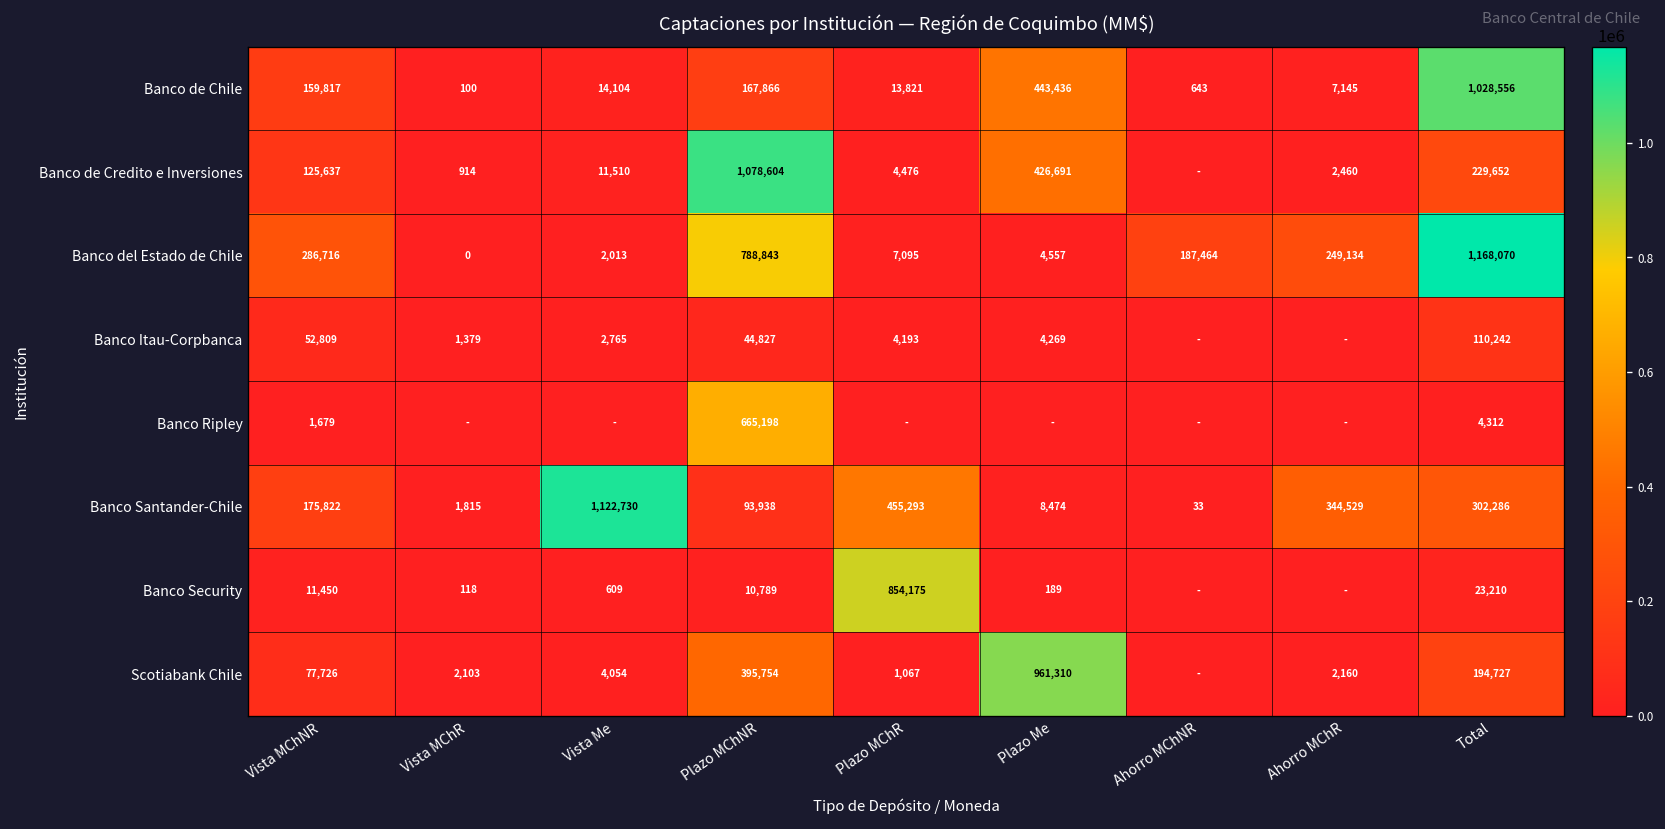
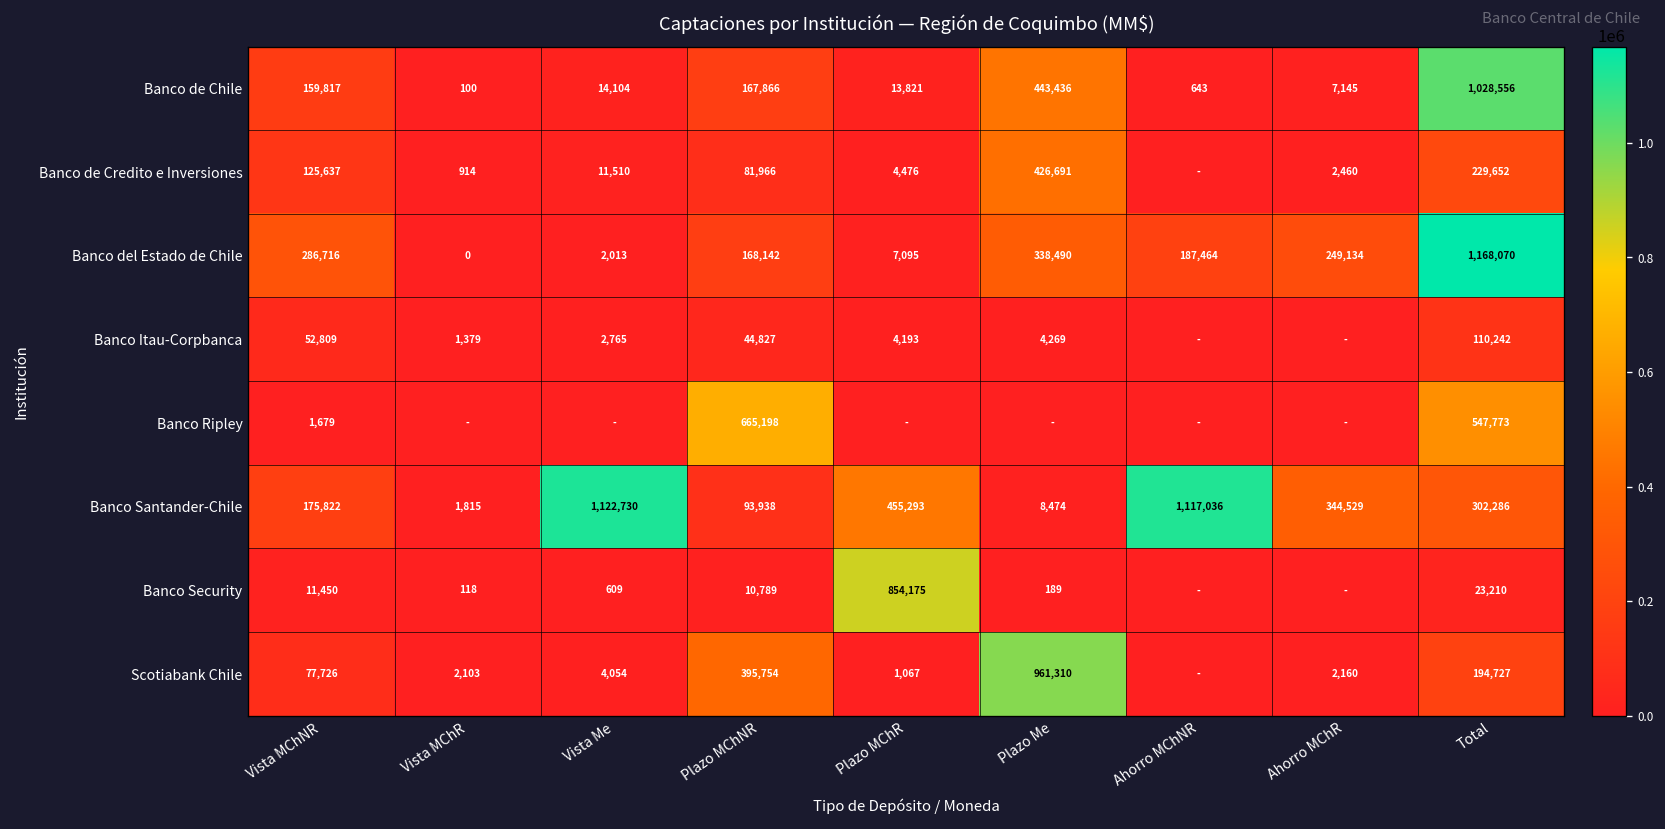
  {
    "Banco de Chile": {
      "Vista MChNR": "159,817",
      "Vista MChR": "100",
      "Vista Me": "14,104",
      "Plazo MChNR": "167,866",
      "Plazo MChR": "13,821",
      "Plazo Me": "443,436",
      "Ahorro MChNR": "643",
      "Ahorro MChR": "7,145",
      "Total": "1,028,556"
    },
    "Banco de Credito e Inversiones": {
      "Vista MChNR": "125,637",
      "Vista MChR": "914",
      "Vista Me": "11,510",
-     "Plazo MChNR": "1,078,604",
+     "Plazo MChNR": "81,966",
      "Plazo MChR": "4,476",
      "Plazo Me": "426,691",
      "Ahorro MChR": "2,460",
      "Total": "229,652"
    },
    "Banco del Estado de Chile": {
      "Vista MChNR": "286,716",
      "Vista MChR": "0",
      "Vista Me": "2,013",
-     "Plazo MChNR": "788,843",
+     "Plazo MChNR": "168,142",
      "Plazo MChR": "7,095",
-     "Plazo Me": "4,557",
+     "Plazo Me": "338,490",
      "Ahorro MChNR": "187,464",
      "Ahorro MChR": "249,134",
      "Total": "1,168,070"
    },
    "Banco Itau-Corpbanca": {
      "Vista MChNR": "52,809",
      "Vista MChR": "1,379",
      "Vista Me": "2,765",
      "Plazo MChNR": "44,827",
      "Plazo MChR": "4,193",
      "Plazo Me": "4,269",
      "Total": "110,242"
    },
    "Banco Ripley": {
      "Vista MChNR": "1,679",
      "Plazo MChNR": "665,198",
-     "Total": "4,312"
+     "Total": "547,773"
    },
    "Banco Santander-Chile": {
      "Vista MChNR": "175,822",
      "Vista MChR": "1,815",
      "Vista Me": "1,122,730",
      "Plazo MChNR": "93,938",
      "Plazo MChR": "455,293",
      "Plazo Me": "8,474",
-     "Ahorro MChNR": "33",
+     "Ahorro MChNR": "1,117,036",
      "Ahorro MChR": "344,529",
      "Total": "302,286"
    },
    "Banco Security": {
      "Vista MChNR": "11,450",
      "Vista MChR": "118",
      "Vista Me": "609",
      "Plazo MChNR": "10,789",
      "Plazo MChR": "854,175",
      "Plazo Me": "189",
      "Total": "23,210"
    },
    "Scotiabank Chile": {
      "Vista MChNR": "77,726",
      "Vista MChR": "2,103",
      "Vista Me": "4,054",
      "Plazo MChNR": "395,754",
      "Plazo MChR": "1,067",
      "Plazo Me": "961,310",
      "Ahorro MChR": "2,160",
      "Total": "194,727"
    }
  }
